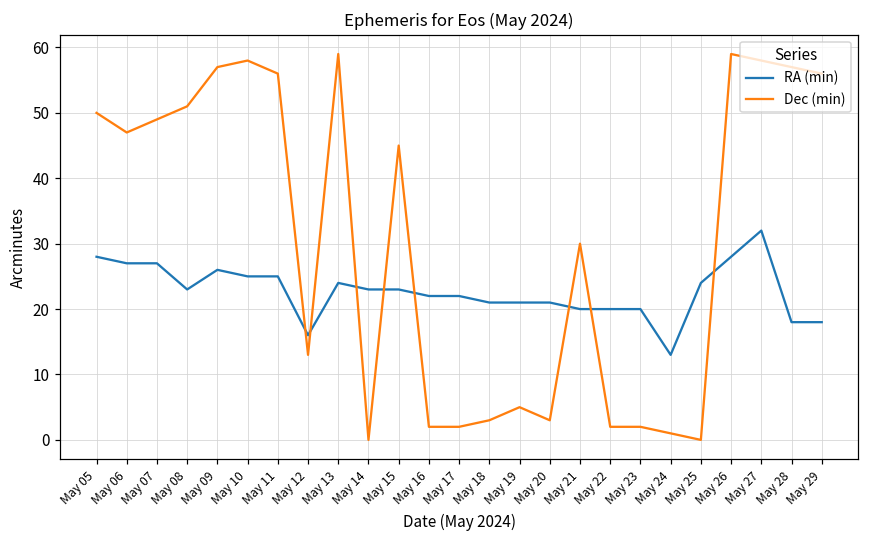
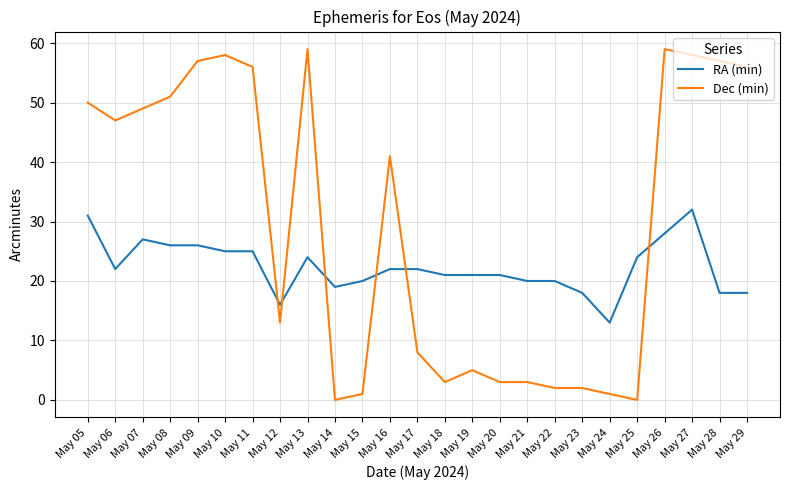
  {
    "RA (min)": {
-     "May 05": 28,
-     "May 06": 27,
+     "May 05": 31,
+     "May 06": 22,
      "May 07": 27,
-     "May 08": 23,
+     "May 08": 26,
      "May 09": 26,
      "May 10": 25,
      "May 11": 25,
      "May 12": 16,
      "May 13": 24,
-     "May 14": 23,
-     "May 15": 23,
+     "May 14": 19,
+     "May 15": 20,
      "May 16": 22,
      "May 17": 22,
      "May 18": 21,
      "May 19": 21,
      "May 20": 21,
      "May 21": 20,
      "May 22": 20,
-     "May 23": 20,
+     "May 23": 18,
      "May 24": 13,
      "May 25": 24,
      "May 26": 28,
      "May 27": 32,
      "May 28": 18,
      "May 29": 18
    },
    "Dec (min)": {
      "May 05": 50,
      "May 06": 47,
      "May 07": 49,
      "May 08": 51,
      "May 09": 57,
      "May 10": 58,
      "May 11": 56,
      "May 12": 13,
      "May 13": 59,
      "May 14": 0,
-     "May 15": 45,
-     "May 16": 2,
-     "May 17": 2,
+     "May 15": 1,
+     "May 16": 41,
+     "May 17": 8,
      "May 18": 3,
      "May 19": 5,
      "May 20": 3,
-     "May 21": 30,
+     "May 21": 3,
      "May 22": 2,
      "May 23": 2,
      "May 24": 1,
      "May 25": 0,
      "May 26": 59
    }
  }
